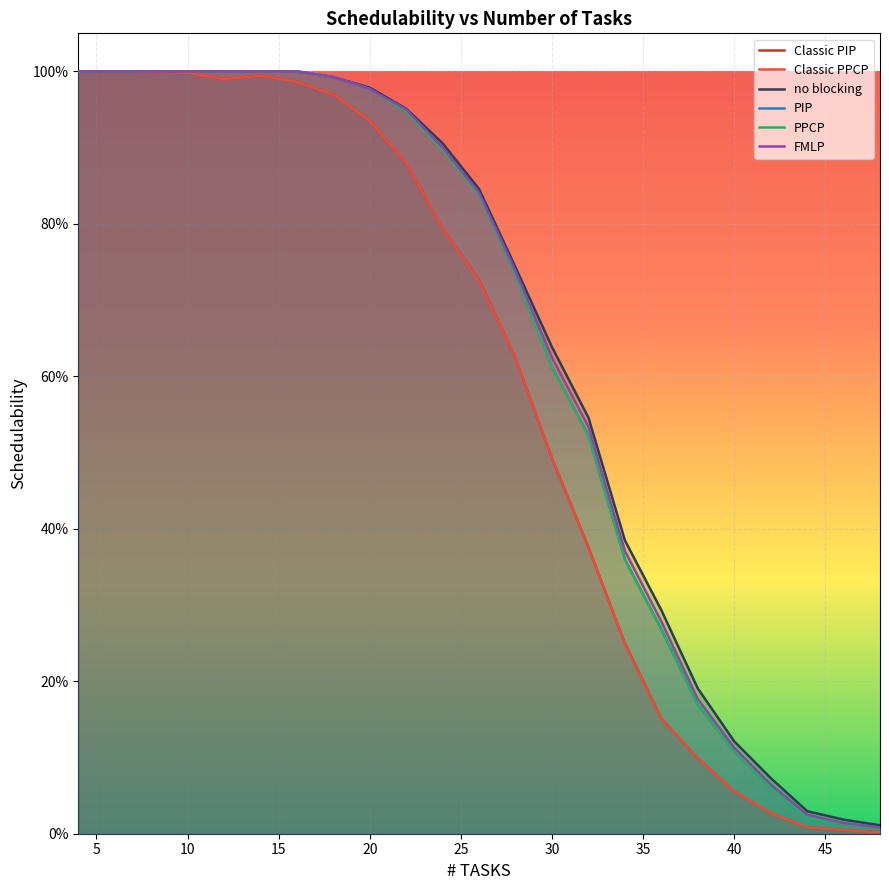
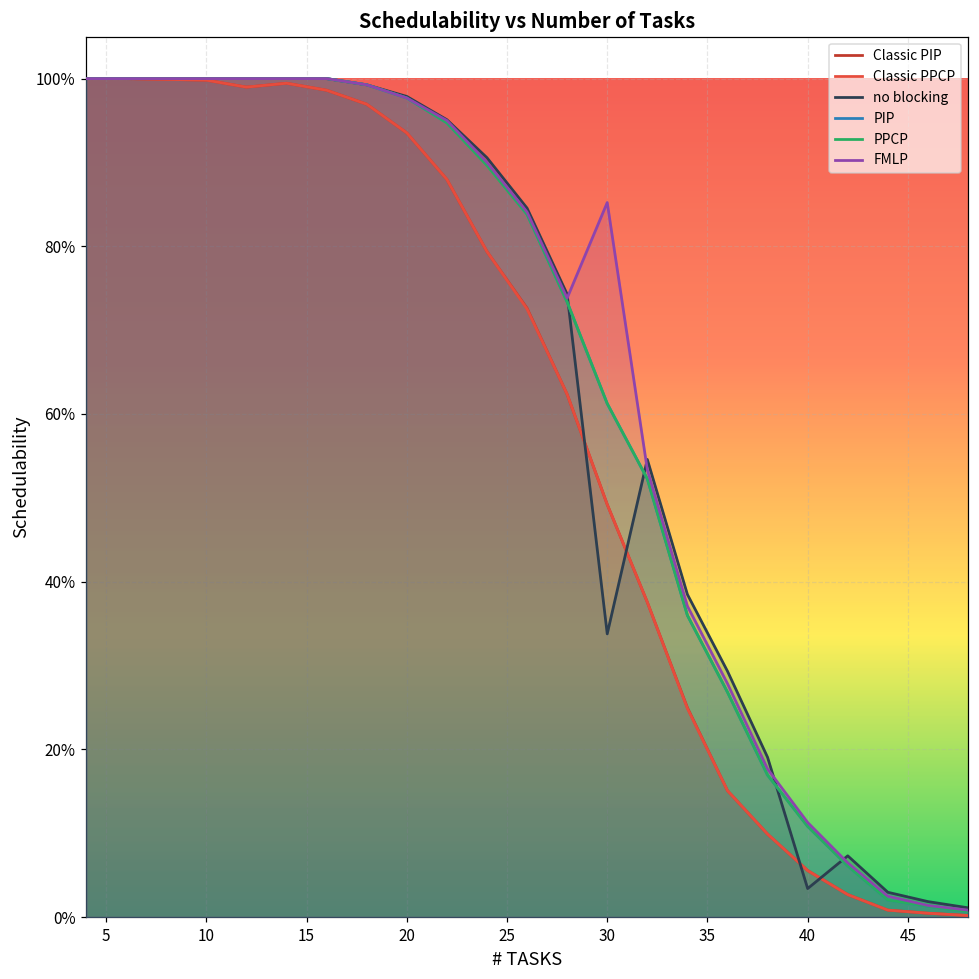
  {
    "no blocking": {
-     "30": "64%",
-     "40": "12%"
+     "30": "34%",
+     "40": "3%"
    },
    "PPCP": {
      "30": "61%",
      "40": "11%"
    },
    "FMLP": {
-     "30": "62%",
+     "30": "85%",
      "40": "11%"
    }
  }
